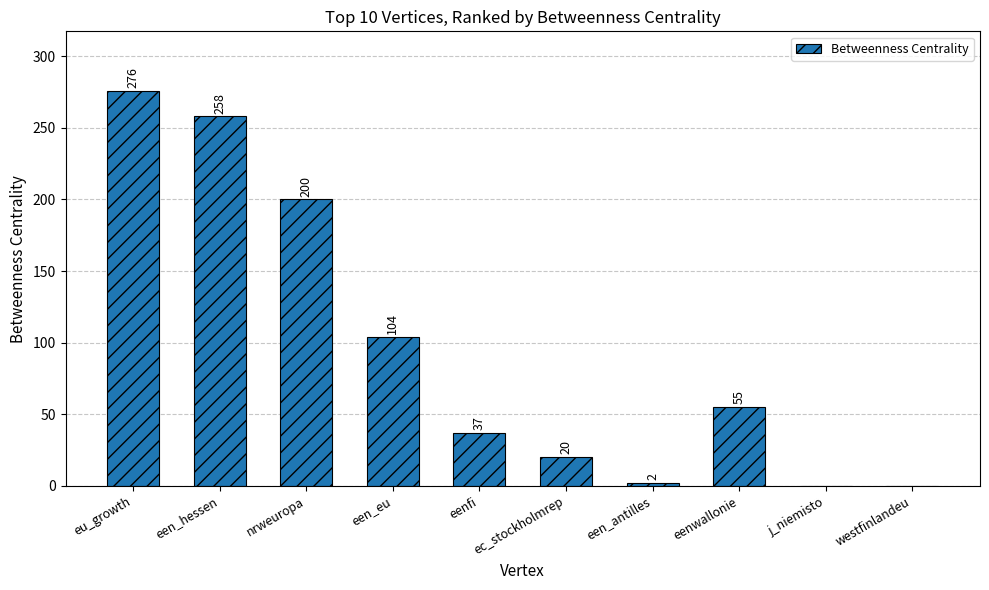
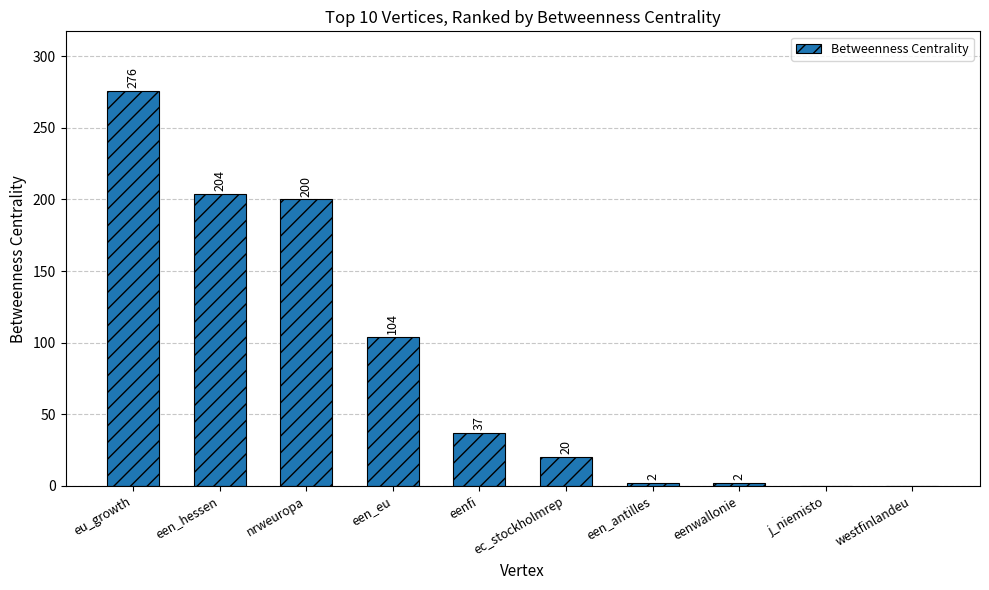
  {
    "eu_growth": 276,
-   "een_hessen": 258,
+   "een_hessen": 204,
    "nrweuropa": 200,
    "een_eu": 104,
    "eenfi": 37,
    "ec_stockholmrep": 20,
    "een_antilles": 2,
-   "eenwallonie": 55
+   "eenwallonie": 2
  }
